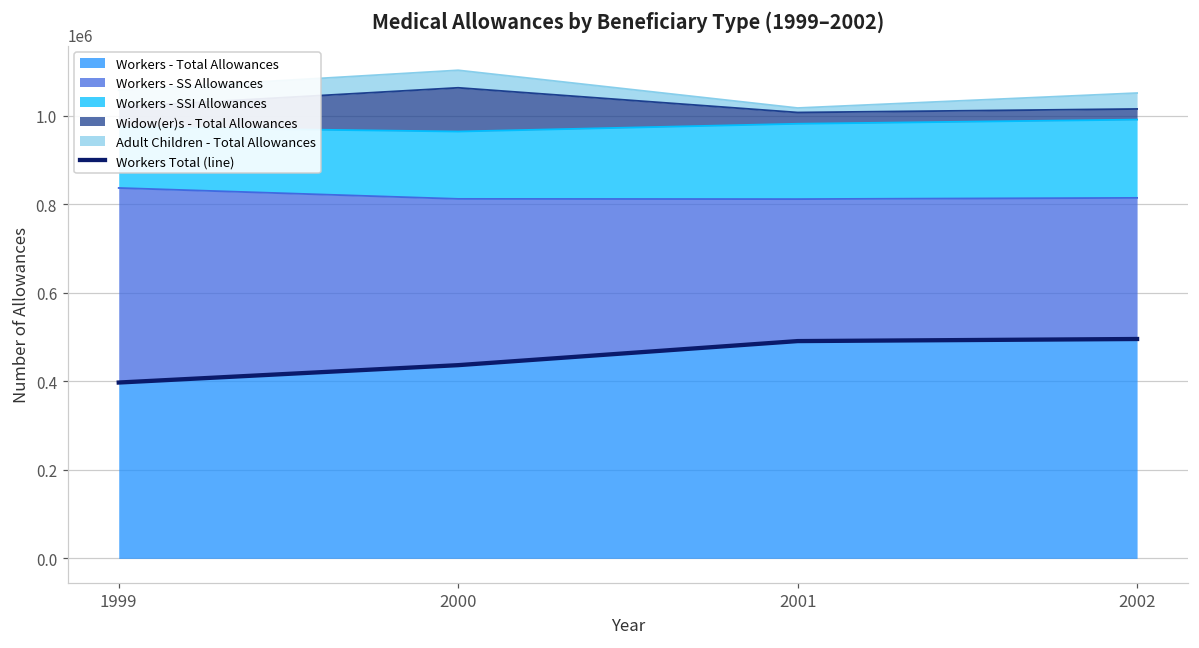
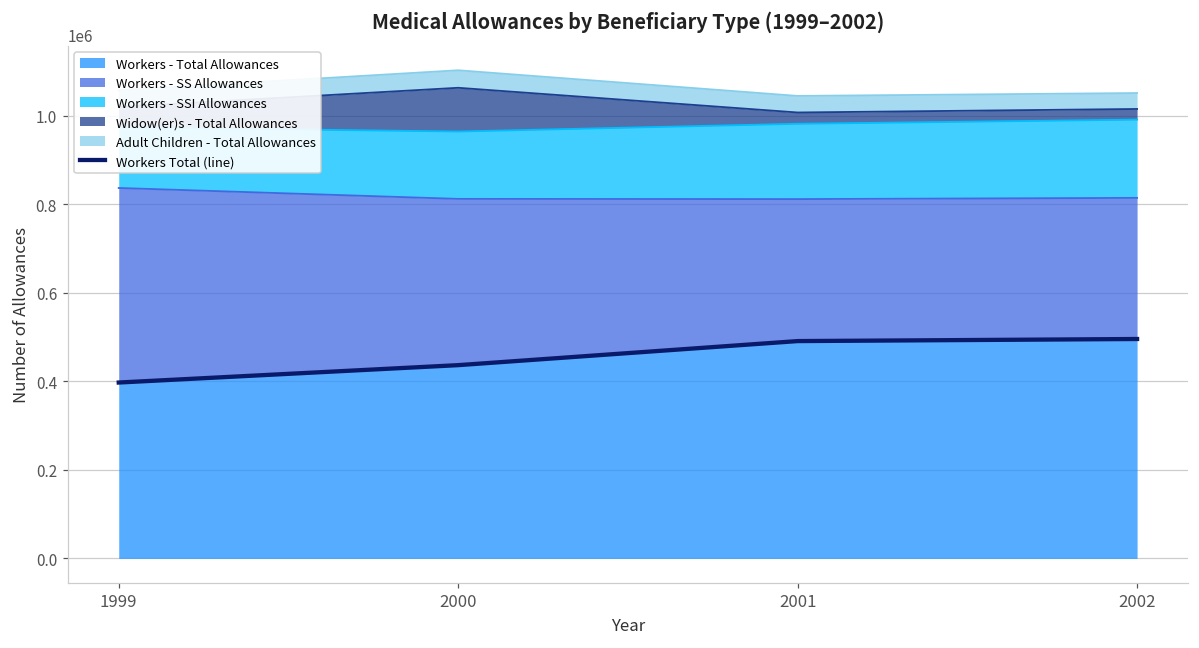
  {
    "Workers - SS Allowances": {
      "1999": 440000,
      "2000": 380000,
      "2001": 320000,
      "2002": 320000
    },
    "Widow(er)s - Total Allowances": {
      "2000": 100000,
      "2001": 30000,
      "2002": 20000
    },
    "Adult Children - Total Allowances": {
      "2000": 40000,
-     "2001": 10000,
+     "2001": 40000,
      "2002": 40000
    }
  }
